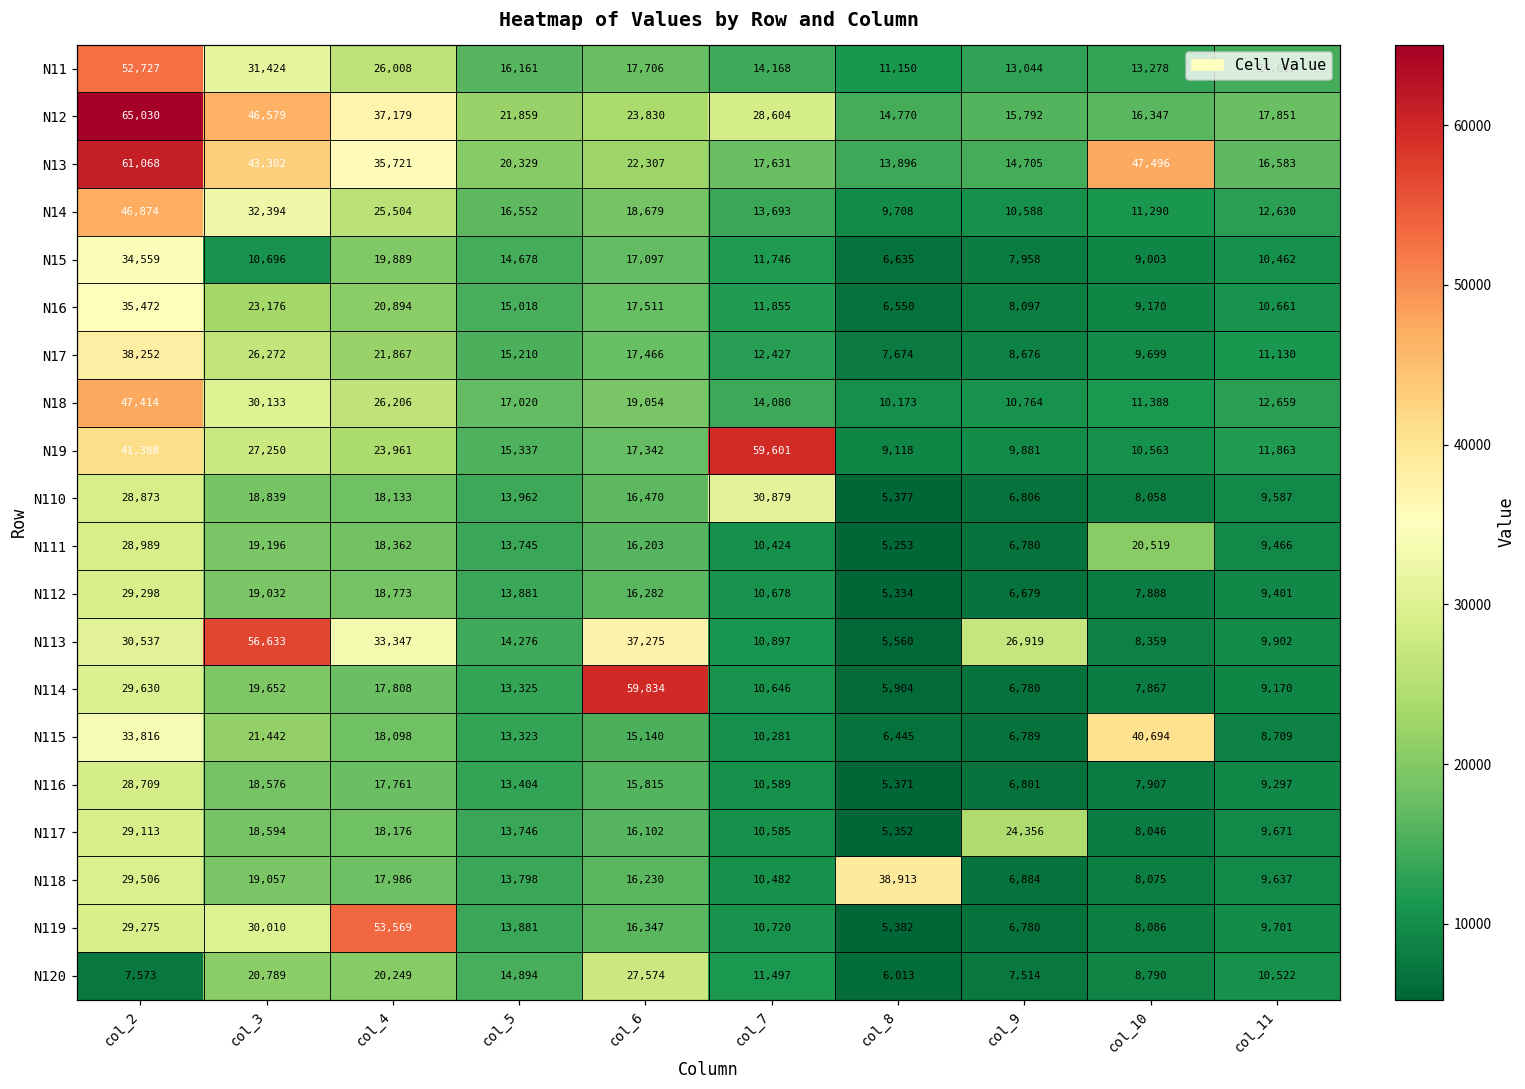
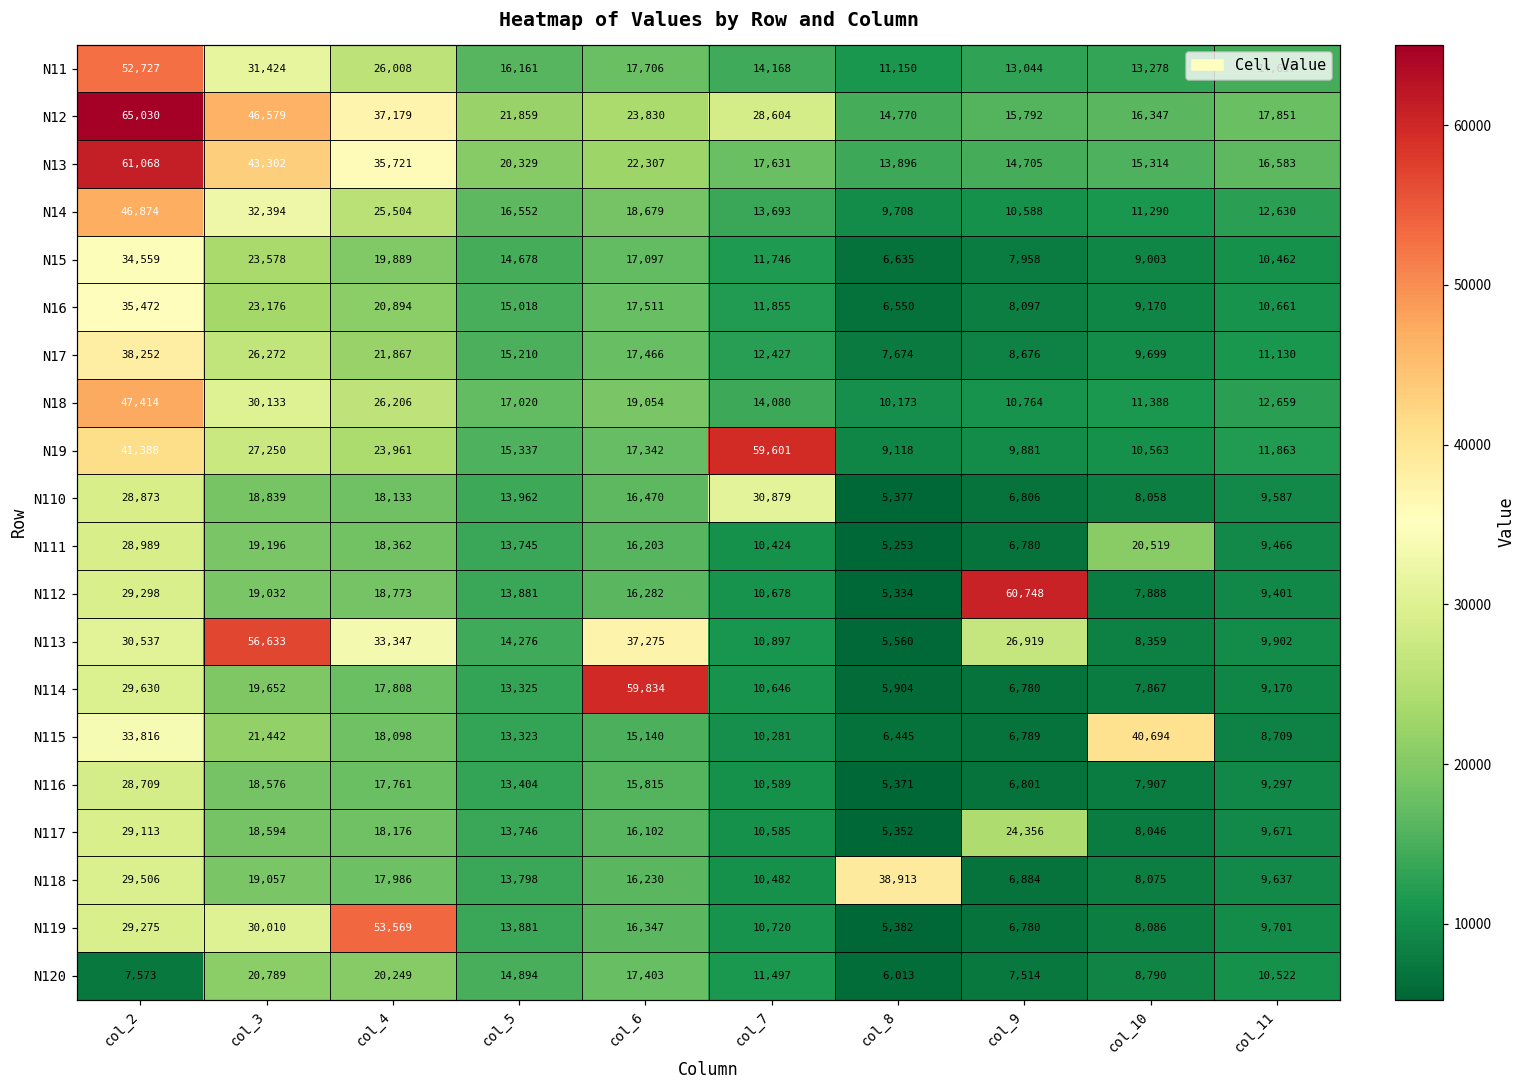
  {
    "N11": {
      "col_2": "52,727",
      "col_3": "31,424",
      "col_4": "26,008",
      "col_5": "16,161",
      "col_6": "17,706",
      "col_7": "14,168",
      "col_8": "11,150",
      "col_9": "13,044",
      "col_10": "13,278"
    },
    "N12": {
      "col_2": "65,030",
      "col_3": "46,579",
      "col_4": "37,179",
      "col_5": "21,859",
      "col_6": "23,830",
      "col_7": "28,604",
      "col_8": "14,770",
      "col_9": "15,792",
      "col_10": "16,347",
      "col_11": "17,851"
    },
    "N13": {
      "col_2": "61,068",
      "col_3": "43,302",
      "col_4": "35,721",
      "col_5": "20,329",
      "col_6": "22,307",
      "col_7": "17,631",
      "col_8": "13,896",
      "col_9": "14,705",
-     "col_10": "47,496",
+     "col_10": "15,314",
      "col_11": "16,583"
    },
    "N14": {
      "col_2": "46,874",
      "col_3": "32,394",
      "col_4": "25,504",
      "col_5": "16,552",
      "col_6": "18,679",
      "col_7": "13,693",
      "col_8": "9,708",
      "col_9": "10,588",
      "col_10": "11,290",
      "col_11": "12,630"
    },
    "N15": {
      "col_2": "34,559",
-     "col_3": "10,696",
+     "col_3": "23,578",
      "col_4": "19,889",
      "col_5": "14,678",
      "col_6": "17,097",
      "col_7": "11,746",
      "col_8": "6,635",
      "col_9": "7,958",
      "col_10": "9,003",
      "col_11": "10,462"
    },
    "N16": {
      "col_2": "35,472",
      "col_3": "23,176",
      "col_4": "20,894",
      "col_5": "15,018",
      "col_6": "17,511",
      "col_7": "11,855",
      "col_8": "6,550",
      "col_9": "8,097",
      "col_10": "9,170",
      "col_11": "10,661"
    },
    "N17": {
      "col_2": "38,252",
      "col_3": "26,272",
      "col_4": "21,867",
      "col_5": "15,210",
      "col_6": "17,466",
      "col_7": "12,427",
      "col_8": "7,674",
      "col_9": "8,676",
      "col_10": "9,699",
      "col_11": "11,130"
    },
    "N18": {
      "col_2": "47,414",
      "col_3": "30,133",
      "col_4": "26,206",
      "col_5": "17,020",
      "col_6": "19,054",
      "col_7": "14,080",
      "col_8": "10,173",
      "col_9": "10,764",
      "col_10": "11,388",
      "col_11": "12,659"
    },
    "N19": {
      "col_2": "41,388",
      "col_3": "27,250",
      "col_4": "23,961",
      "col_5": "15,337",
      "col_6": "17,342",
      "col_7": "59,601",
      "col_8": "9,118",
      "col_9": "9,881",
      "col_10": "10,563",
      "col_11": "11,863"
    },
    "N110": {
      "col_2": "28,873",
      "col_3": "18,839",
      "col_4": "18,133",
      "col_5": "13,962",
      "col_6": "16,470",
      "col_7": "30,879",
      "col_8": "5,377",
      "col_9": "6,806",
      "col_10": "8,058",
      "col_11": "9,587"
    },
    "N111": {
      "col_2": "28,989",
      "col_3": "19,196",
      "col_4": "18,362",
      "col_5": "13,745",
      "col_6": "16,203",
      "col_7": "10,424",
      "col_8": "5,253",
      "col_9": "6,780",
      "col_10": "20,519",
      "col_11": "9,466"
    },
    "N112": {
      "col_2": "29,298",
      "col_3": "19,032",
      "col_4": "18,773",
      "col_5": "13,881",
      "col_6": "16,282",
      "col_7": "10,678",
      "col_8": "5,334",
-     "col_9": "6,679",
+     "col_9": "60,748",
      "col_10": "7,888",
      "col_11": "9,401"
    },
    "N113": {
      "col_2": "30,537",
      "col_3": "56,633",
      "col_4": "33,347",
      "col_5": "14,276",
      "col_6": "37,275",
      "col_7": "10,897",
      "col_8": "5,560",
      "col_9": "26,919",
      "col_10": "8,359",
      "col_11": "9,902"
    },
    "N114": {
      "col_2": "29,630",
      "col_3": "19,652",
      "col_4": "17,808",
      "col_5": "13,325",
      "col_6": "59,834",
      "col_7": "10,646",
      "col_8": "5,904",
      "col_9": "6,780",
      "col_10": "7,867",
      "col_11": "9,170"
    },
    "N115": {
      "col_2": "33,816",
      "col_3": "21,442",
      "col_4": "18,098",
      "col_5": "13,323",
      "col_6": "15,140",
      "col_7": "10,281",
      "col_8": "6,445",
      "col_9": "6,789",
      "col_10": "40,694",
      "col_11": "8,709"
    },
    "N116": {
      "col_2": "28,709",
      "col_3": "18,576",
      "col_4": "17,761",
      "col_5": "13,404",
      "col_6": "15,815",
      "col_7": "10,589",
      "col_8": "5,371",
      "col_9": "6,801",
      "col_10": "7,907",
      "col_11": "9,297"
    },
    "N117": {
      "col_2": "29,113",
      "col_3": "18,594",
      "col_4": "18,176",
      "col_5": "13,746",
      "col_6": "16,102",
      "col_7": "10,585",
      "col_8": "5,352",
      "col_9": "24,356",
      "col_10": "8,046",
      "col_11": "9,671"
    },
    "N118": {
      "col_2": "29,506",
      "col_3": "19,057",
      "col_4": "17,986",
      "col_5": "13,798",
      "col_6": "16,230",
      "col_7": "10,482",
      "col_8": "38,913",
      "col_9": "6,884",
      "col_10": "8,075",
      "col_11": "9,637"
    },
    "N119": {
      "col_2": "29,275",
      "col_3": "30,010",
      "col_4": "53,569",
      "col_5": "13,881",
      "col_6": "16,347",
      "col_7": "10,720",
      "col_8": "5,382",
      "col_9": "6,780",
      "col_10": "8,086",
      "col_11": "9,701"
    },
    "N120": {
      "col_2": "7,573",
      "col_3": "20,789",
      "col_4": "20,249",
      "col_5": "14,894",
-     "col_6": "27,574",
+     "col_6": "17,403",
      "col_7": "11,497",
      "col_8": "6,013",
      "col_9": "7,514",
      "col_10": "8,790",
      "col_11": "10,522"
    }
  }
